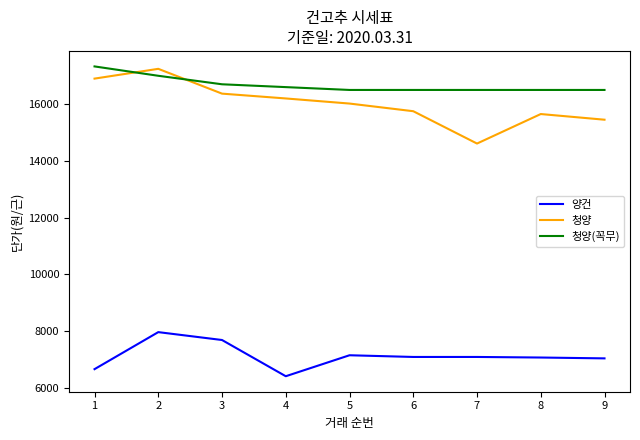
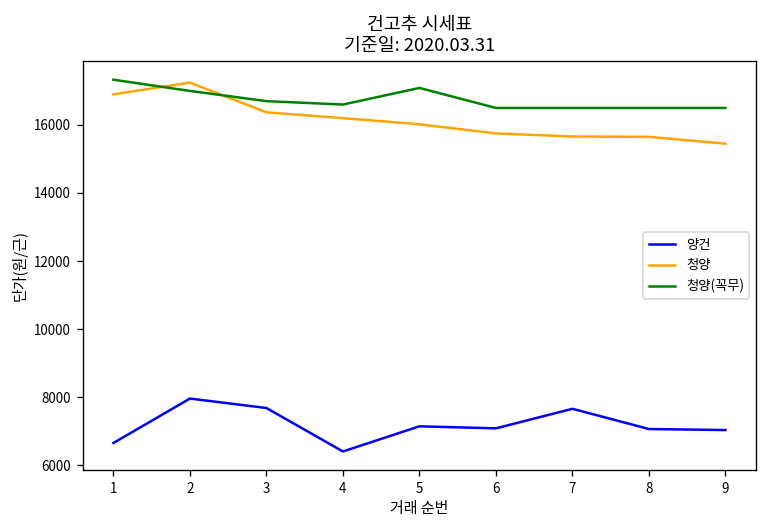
  {
    "양건": {
      "1": 6700,
      "2": 8000,
      "3": 7700,
      "4": 6400,
      "5": 7100,
      "6": 7100,
-     "7": 7100,
+     "7": 7700,
      "8": 7100,
      "9": 7000
    },
    "청양": {
      "1": 16900,
      "2": 17200,
      "3": 16400,
      "4": 16200,
      "5": 16000,
      "6": 15800,
-     "7": 14600,
+     "7": 15700,
      "8": 15700,
      "9": 15500
    },
    "청양(꼭무)": {
      "1": 17300,
      "2": 17000,
      "3": 16700,
      "4": 16600,
-     "5": 16500,
+     "5": 17100,
      "6": 16500,
      "7": 16500,
      "8": 16500,
      "9": 16500
    }
  }
